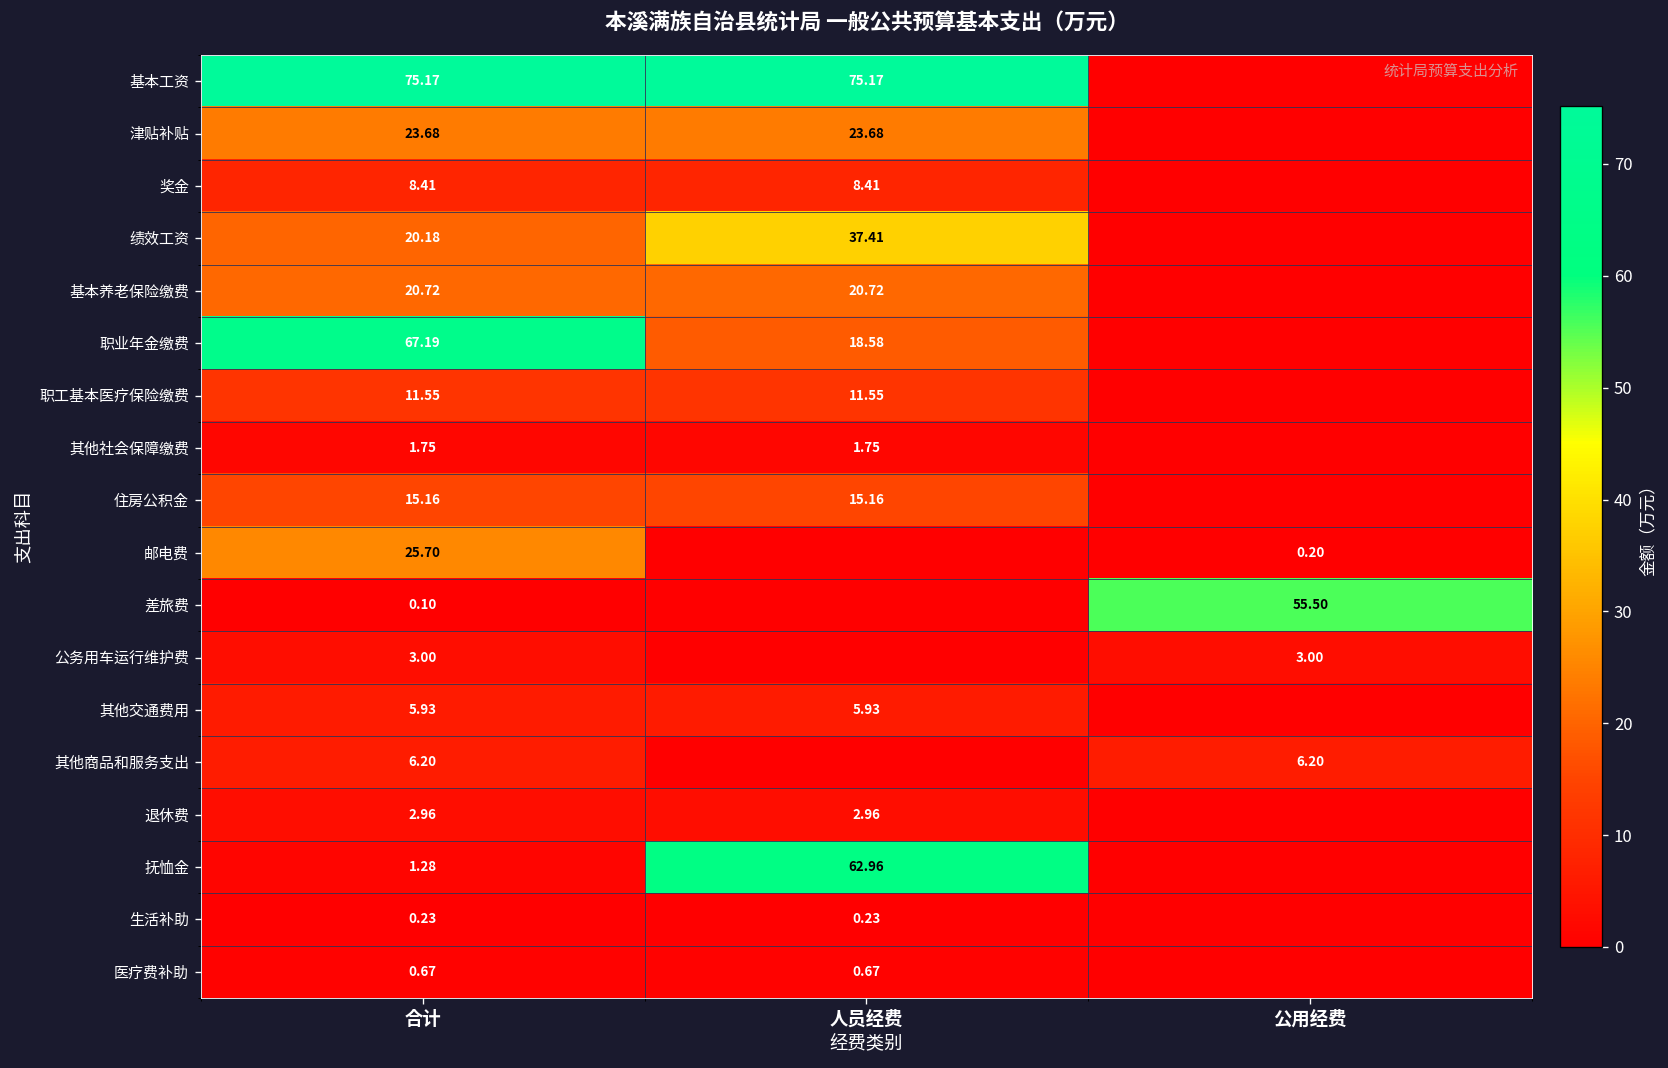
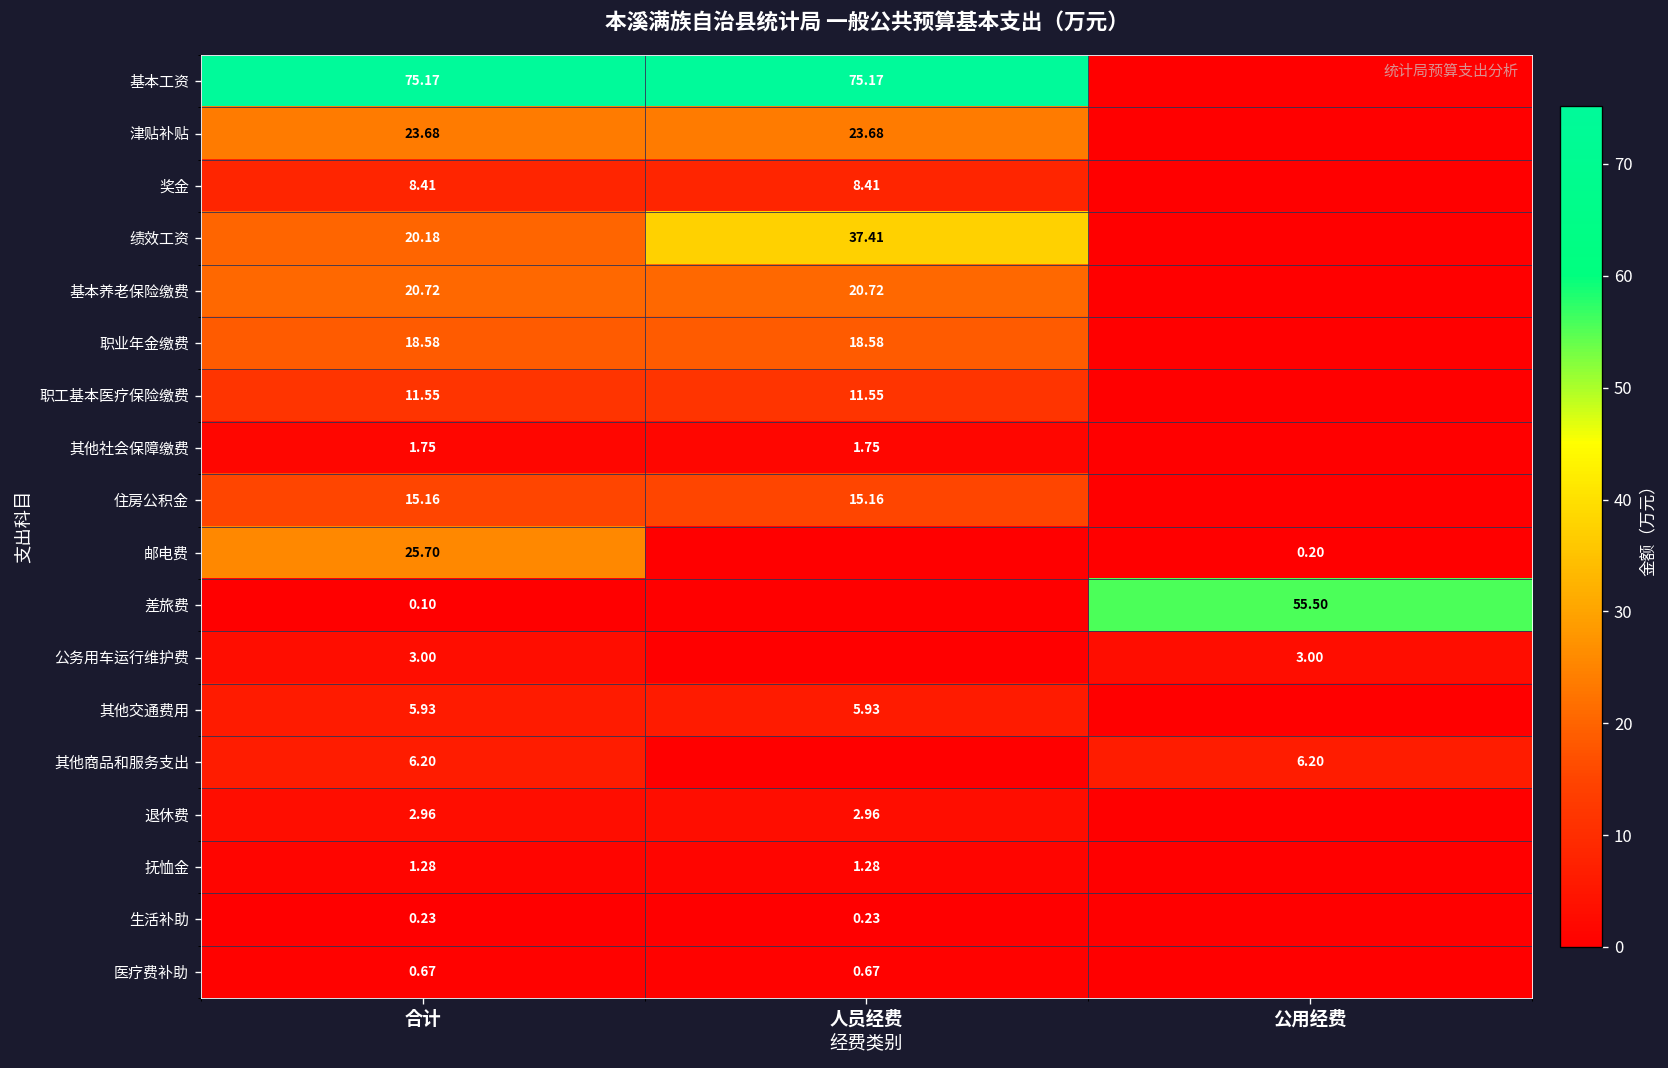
  {
    "基本工资": {
      "合计": 75.17,
      "人员经费": 75.17
    },
    "津贴补贴": {
      "合计": 23.68,
      "人员经费": 23.68
    },
    "奖金": {
      "合计": 8.41,
      "人员经费": 8.41
    },
    "绩效工资": {
      "合计": 20.18,
      "人员经费": 37.41
    },
    "基本养老保险缴费": {
      "合计": 20.72,
      "人员经费": 20.72
    },
    "职业年金缴费": {
-     "合计": 67.19,
+     "合计": 18.58,
      "人员经费": 18.58
    },
    "职工基本医疗保险缴费": {
      "合计": 11.55,
      "人员经费": 11.55
    },
    "其他社会保障缴费": {
      "合计": 1.75,
      "人员经费": 1.75
    },
    "住房公积金": {
      "合计": 15.16,
      "人员经费": 15.16
    },
    "邮电费": {
      "合计": 25.70,
      "公用经费": 0.20
    },
    "差旅费": {
      "合计": 0.10,
      "公用经费": 55.50
    },
    "公务用车运行维护费": {
      "合计": 3.00,
      "公用经费": 3.00
    },
    "其他交通费用": {
      "合计": 5.93,
      "人员经费": 5.93
    },
    "其他商品和服务支出": {
      "合计": 6.20,
      "公用经费": 6.20
    },
    "退休费": {
      "合计": 2.96,
      "人员经费": 2.96
    },
    "抚恤金": {
      "合计": 1.28,
-     "人员经费": 62.96
+     "人员经费": 1.28
    },
    "生活补助": {
      "合计": 0.23,
      "人员经费": 0.23
    },
    "医疗费补助": {
      "合计": 0.67,
      "人员经费": 0.67
    }
  }
